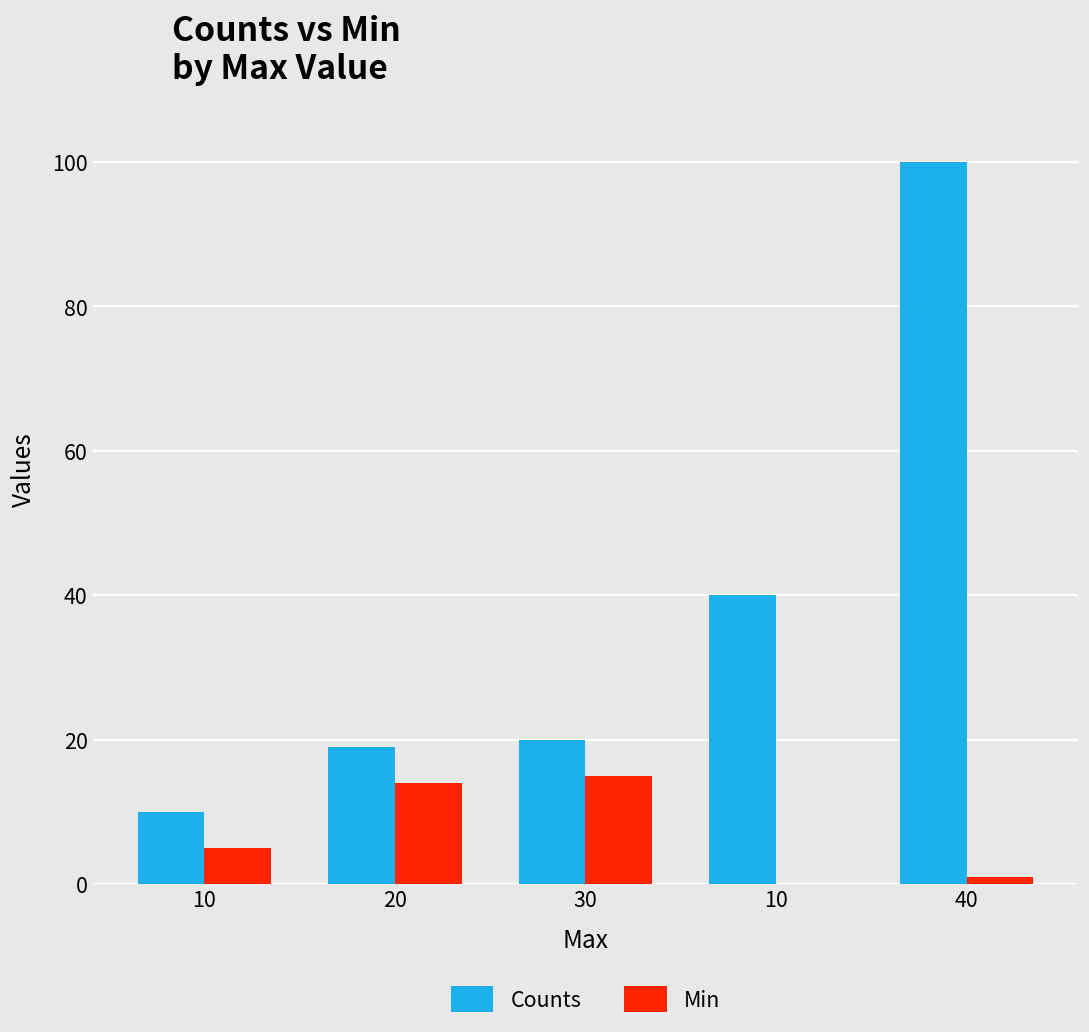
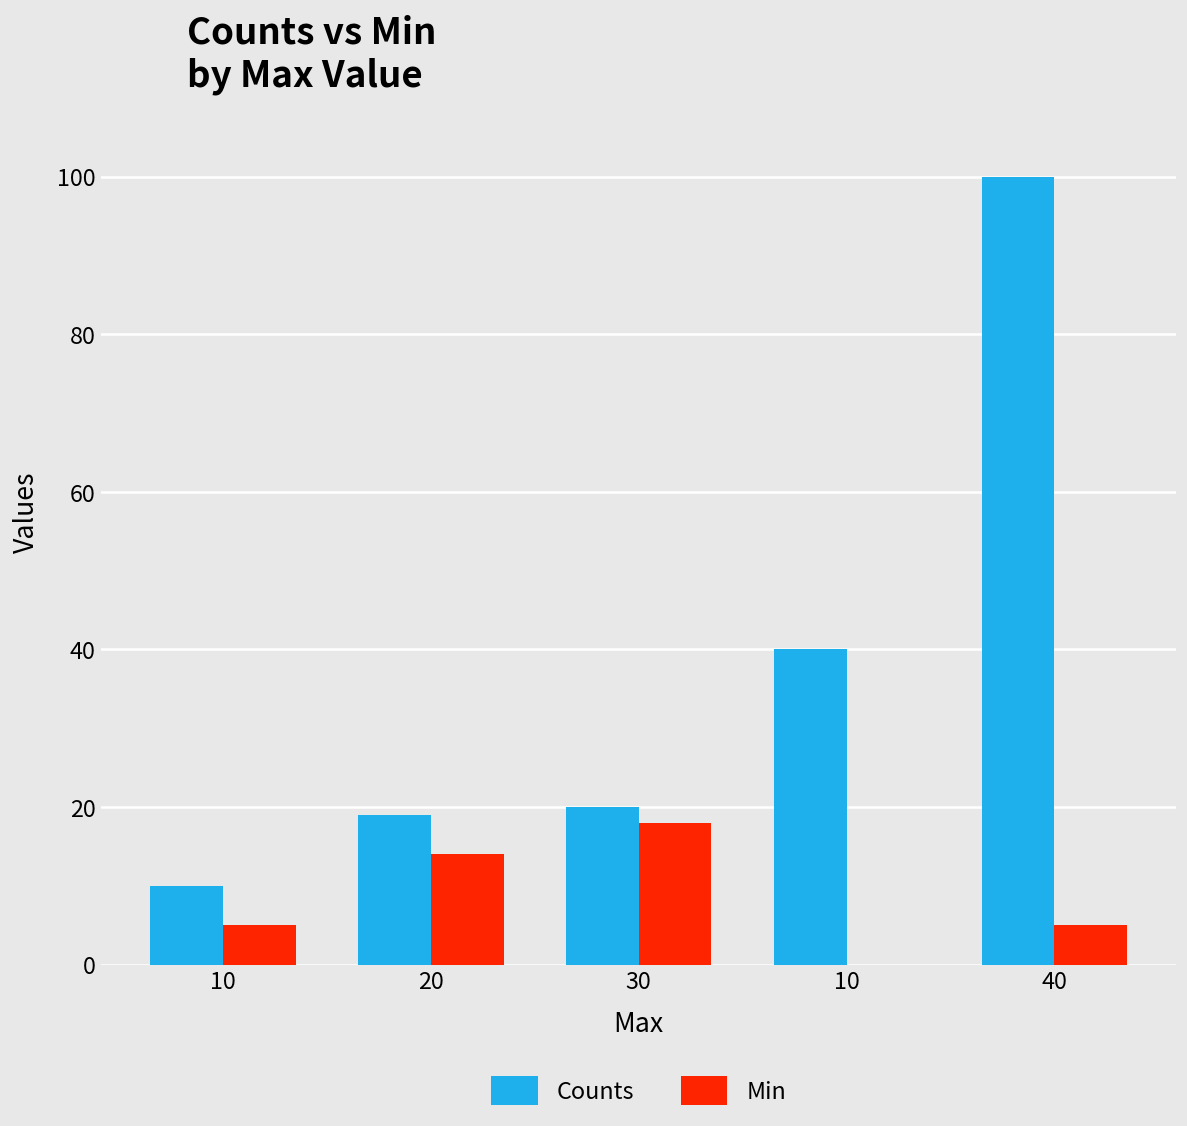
  {
    "Counts": {
      "20": 19,
      "30": 20,
      "40": 100
    },
    "Min": {
      "20": 14,
-     "30": 15,
-     "40": 1
+     "30": 18,
+     "40": 5
    }
  }
